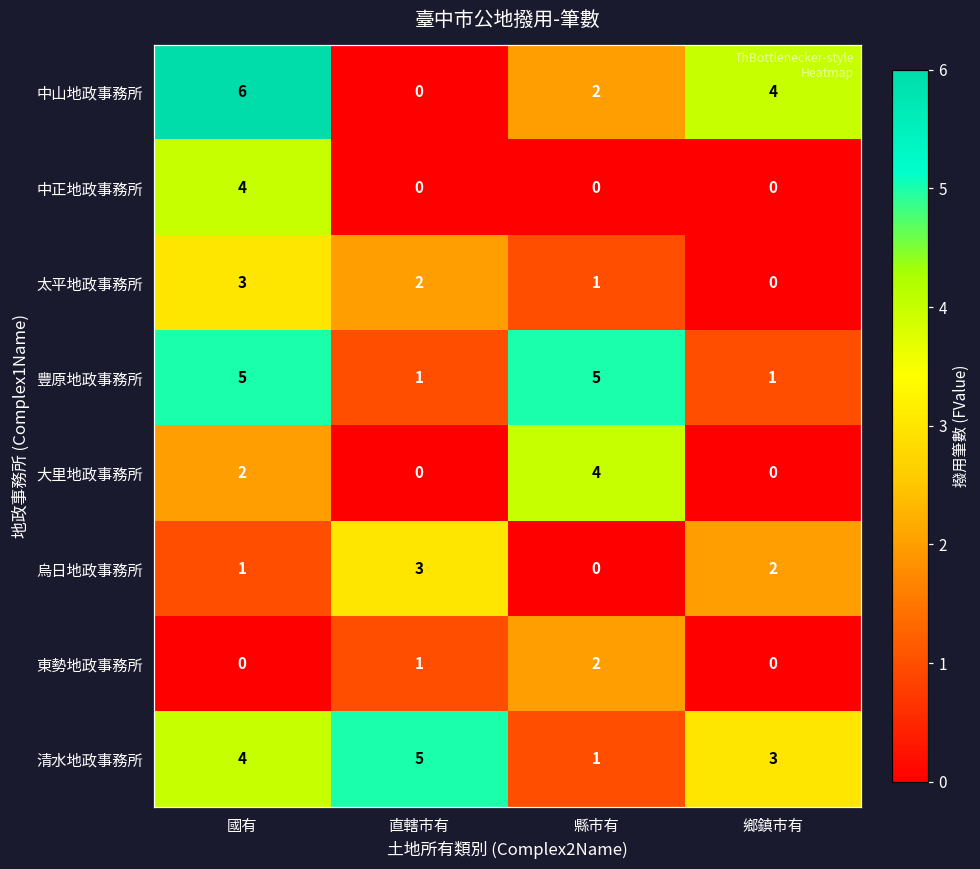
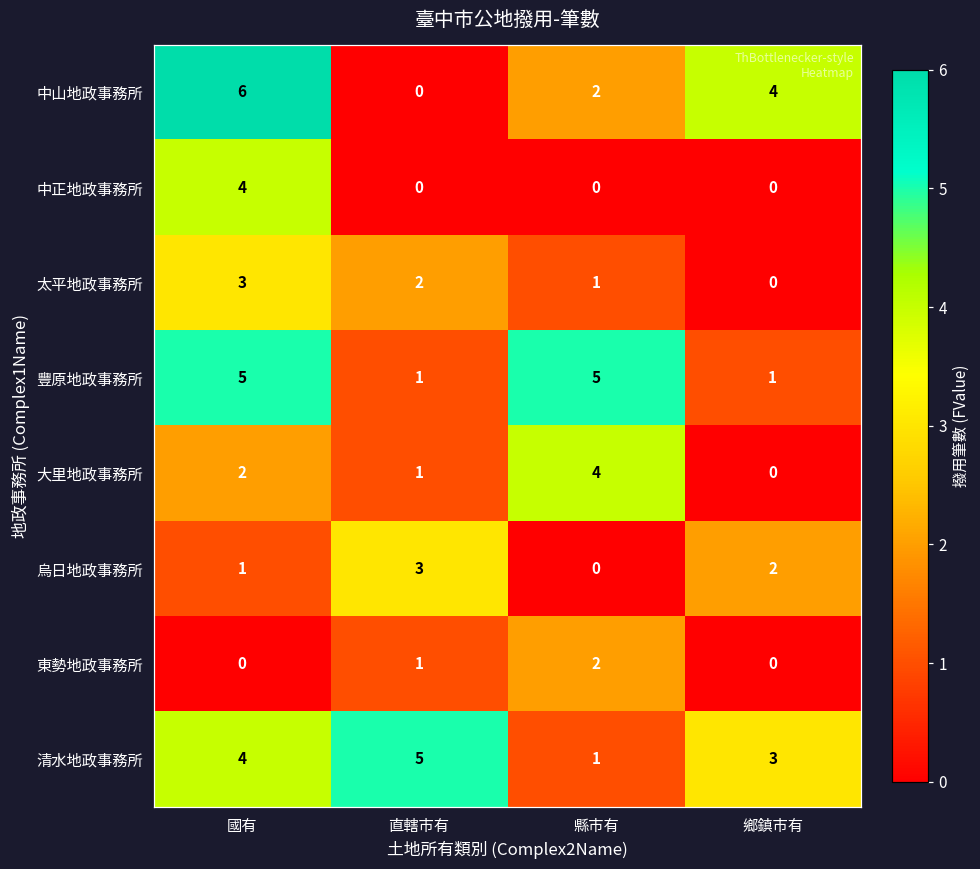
  {
    "中山地政事務所": {
      "國有": 6,
      "直轄市有": 0,
      "縣市有": 2
    },
    "中正地政事務所": {
      "國有": 4,
      "直轄市有": 0,
      "縣市有": 0,
      "鄉鎮市有": 0
    },
    "太平地政事務所": {
      "國有": 3,
      "直轄市有": 2,
      "縣市有": 1,
      "鄉鎮市有": 0
    },
    "豐原地政事務所": {
      "國有": 5,
      "直轄市有": 1,
      "縣市有": 5,
      "鄉鎮市有": 1
    },
    "大里地政事務所": {
      "國有": 2,
-     "直轄市有": 0,
+     "直轄市有": 1,
      "縣市有": 4,
      "鄉鎮市有": 0
    },
    "烏日地政事務所": {
      "國有": 1,
      "直轄市有": 3,
      "縣市有": 0,
      "鄉鎮市有": 2
    },
    "東勢地政事務所": {
      "國有": 0,
      "直轄市有": 1,
      "縣市有": 2,
      "鄉鎮市有": 0
    },
    "清水地政事務所": {
      "國有": 4,
      "直轄市有": 5,
      "縣市有": 1,
      "鄉鎮市有": 3
    }
  }
